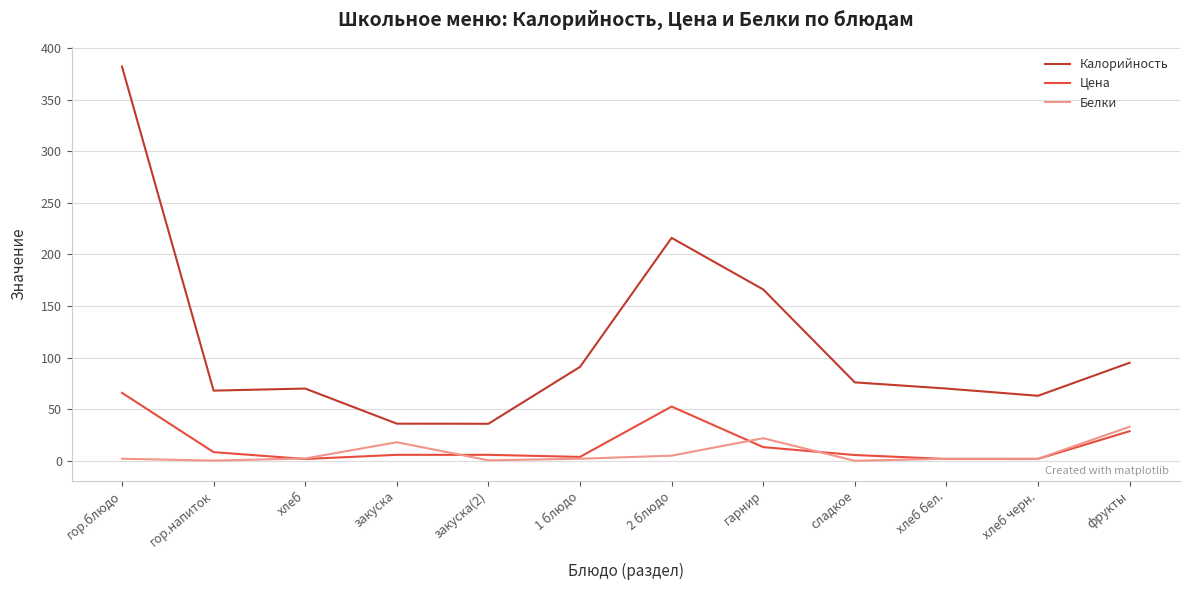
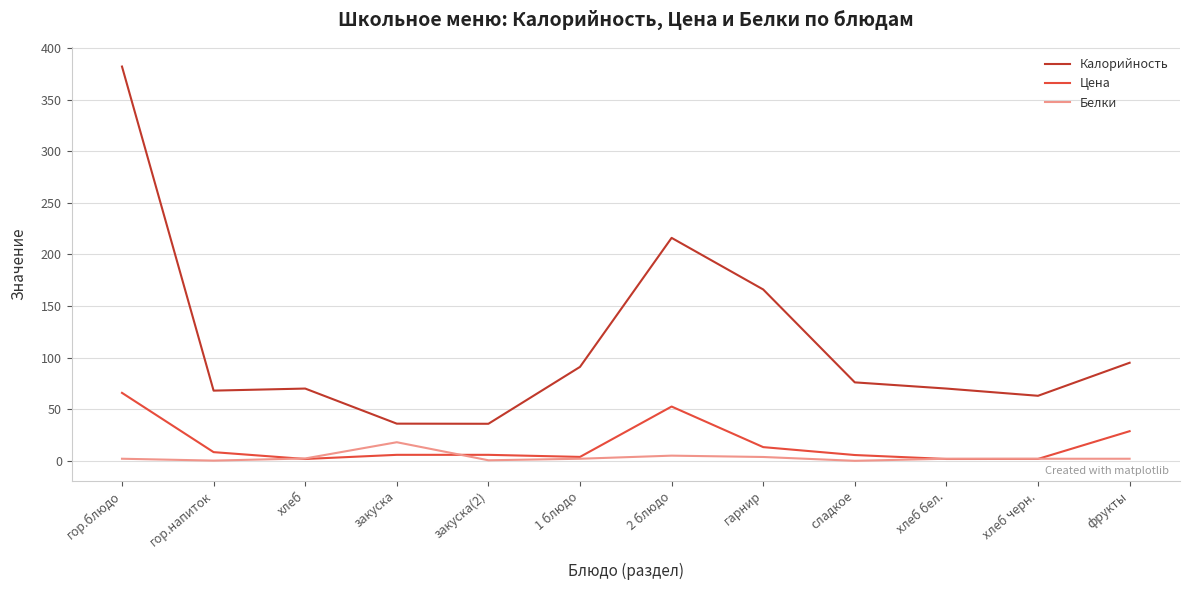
  {
    "Белки": {
      "гор.блюдо": 2,
      "гор.напиток": 0,
      "закуска": 18,
      "закуска(2)": 1,
      "2 блюдо": 5,
-     "гарнир": 22,
+     "гарнир": 4,
      "сладкое": 0,
-     "фрукты": 33
+     "фрукты": 2
    }
  }
